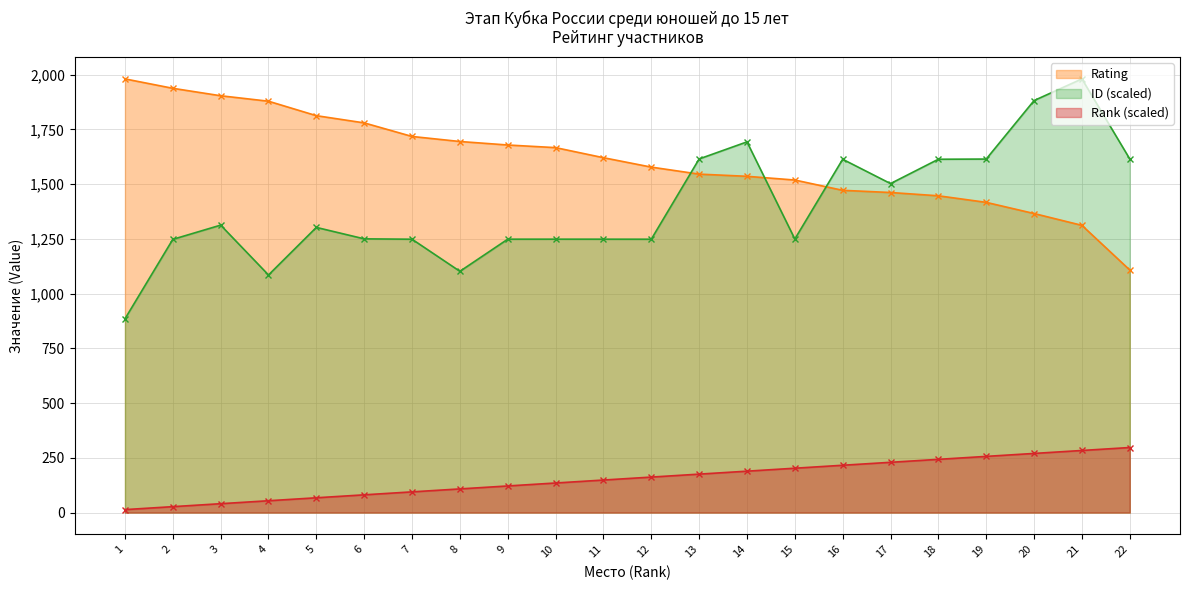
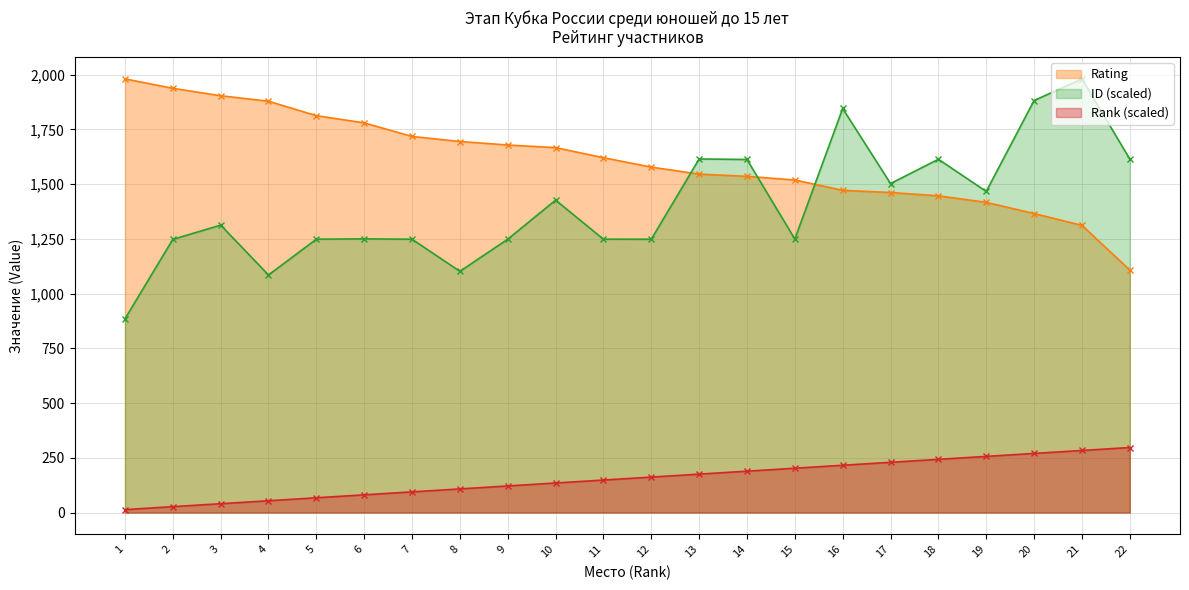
  {
    "ID (scaled)": {
      "1": "880",
      "2": "1,250",
      "3": "1,310",
      "4": "1,090",
-     "5": "1,300",
+     "5": "1,250",
      "6": "1,250",
      "7": "1,250",
      "8": "1,100",
      "9": "1,250",
-     "10": "1,250",
+     "10": "1,430",
      "11": "1,250",
      "12": "1,250",
      "13": "1,620",
-     "14": "1,690",
+     "14": "1,610",
      "15": "1,250",
-     "16": "1,610",
+     "16": "1,850",
      "17": "1,500",
      "18": "1,610",
-     "19": "1,610",
+     "19": "1,470",
      "20": "1,880",
      "22": "1,620"
    }
  }
